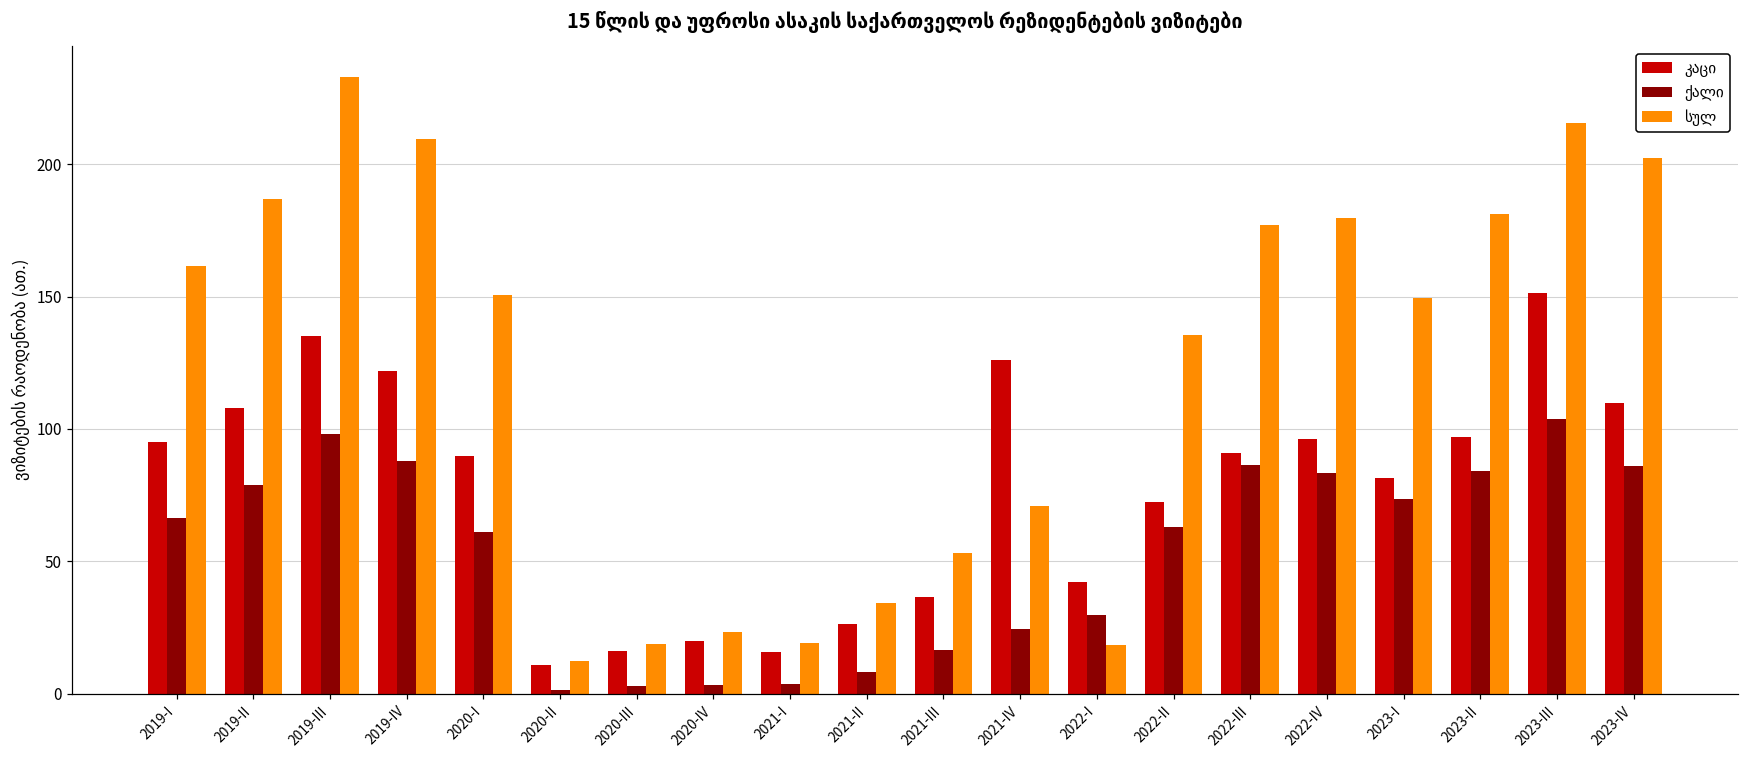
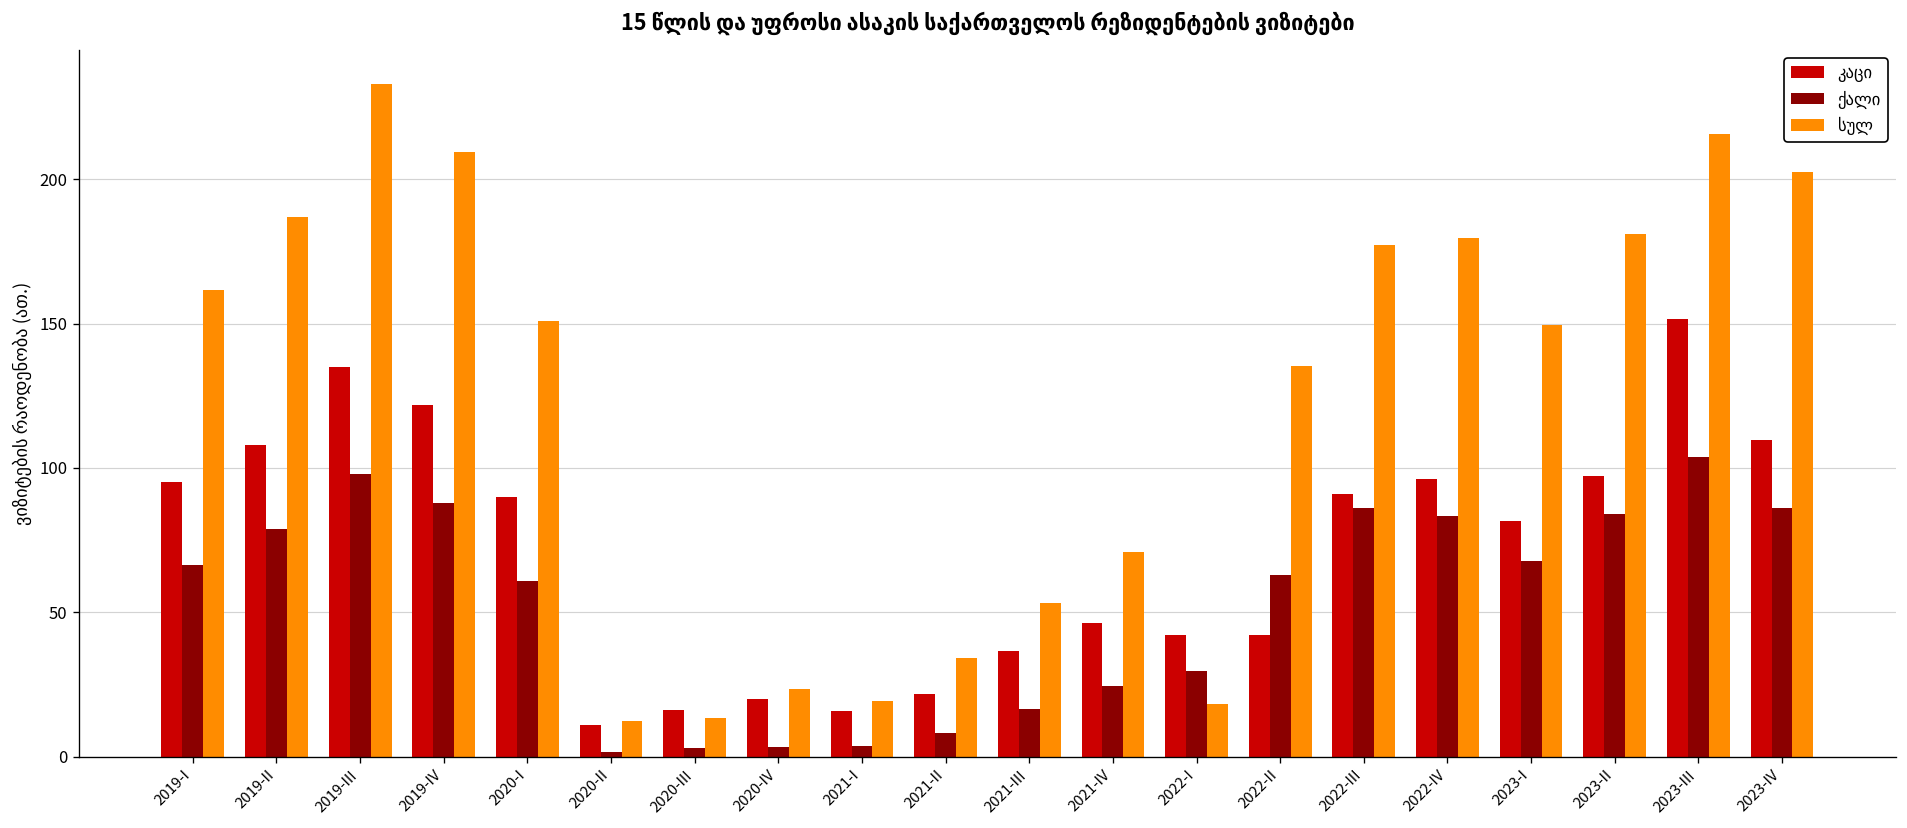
  {
    "კაცი": {
      "2019-I": 95,
      "2019-II": 108,
      "2019-III": 135,
      "2019-IV": 122,
      "2020-I": 90,
      "2020-II": 11,
      "2020-III": 16,
      "2020-IV": 20,
      "2021-I": 16,
-     "2021-II": 26,
+     "2021-II": 22,
      "2021-III": 37,
-     "2021-IV": 126,
+     "2021-IV": 46,
      "2022-I": 42,
-     "2022-II": 72,
+     "2022-II": 42,
      "2022-III": 91,
      "2022-IV": 96,
      "2023-I": 82,
      "2023-II": 97,
      "2023-III": 152,
      "2023-IV": 110
    },
    "ქალი": {
      "2019-I": 66,
      "2019-II": 79,
      "2019-III": 98,
      "2019-IV": 88,
      "2020-I": 61,
      "2020-II": 1,
      "2020-III": 3,
      "2020-IV": 3,
      "2021-I": 4,
      "2021-II": 8,
      "2021-III": 16,
      "2021-IV": 25,
      "2022-I": 30,
      "2022-II": 63,
      "2022-III": 86,
      "2022-IV": 83,
-     "2023-I": 74,
+     "2023-I": 68,
      "2023-II": 84,
      "2023-III": 104,
      "2023-IV": 86
    },
    "სულ": {
      "2019-I": 162,
      "2019-II": 187,
      "2019-III": 233,
      "2019-IV": 210,
      "2020-I": 151,
      "2020-II": 12,
-     "2020-III": 19,
+     "2020-III": 13,
      "2020-IV": 23,
      "2021-I": 19,
      "2021-II": 34,
      "2021-III": 53,
      "2021-IV": 71,
      "2022-I": 18,
      "2022-II": 135,
      "2022-III": 177,
      "2022-IV": 180,
      "2023-I": 149,
      "2023-II": 181,
      "2023-III": 216,
      "2023-IV": 203
    }
  }
